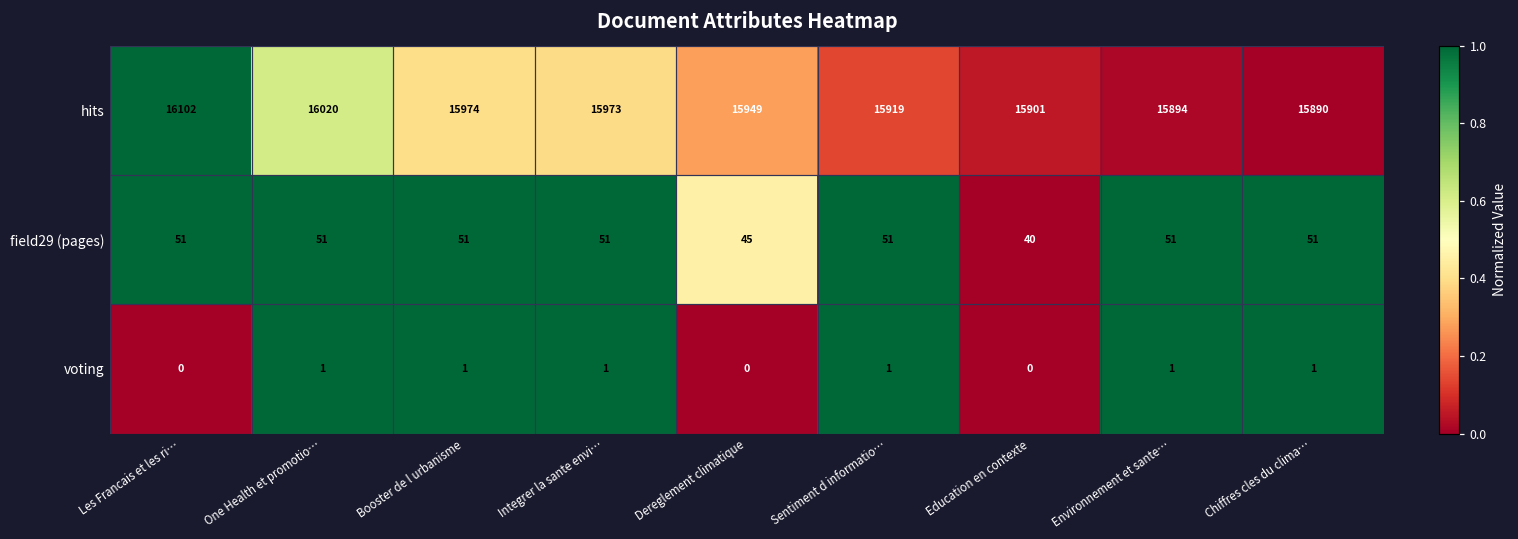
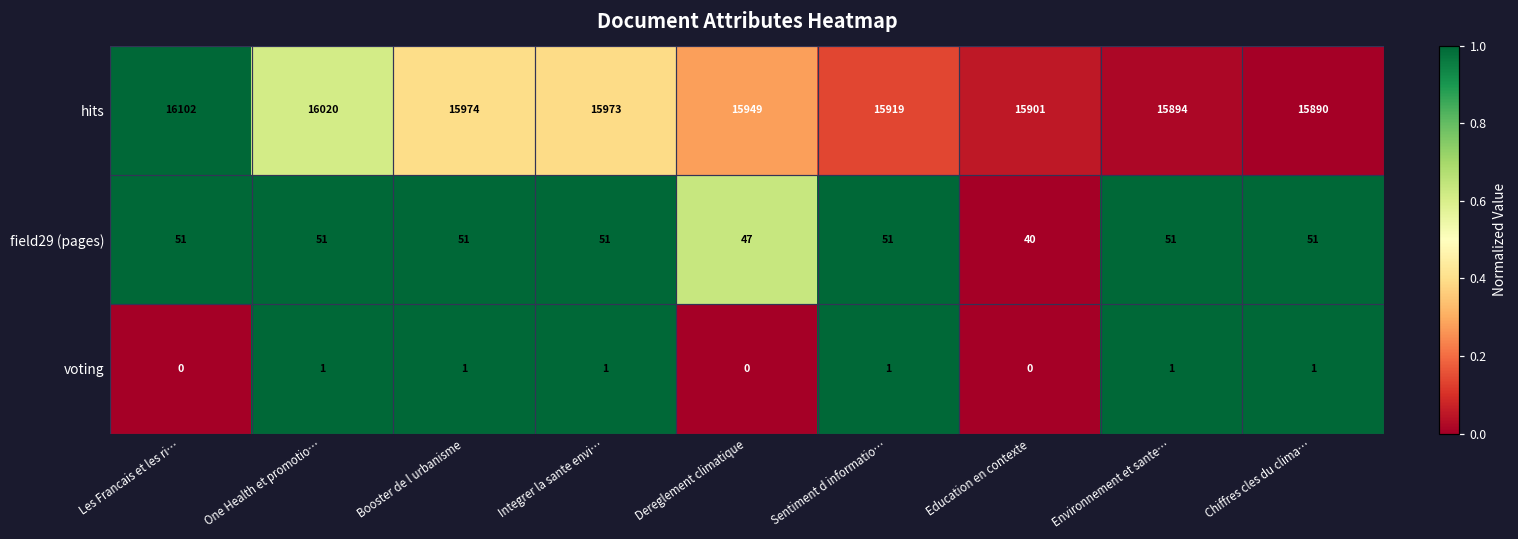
  {
    "hits": {
      "Les Francais et les ri…": 16102,
      "One Health et promotio…": 16020,
      "Booster de l urbanisme": 15974,
      "Integrer la sante envi…": 15973,
      "Dereglement climatique": 15949,
      "Sentiment d informatio…": 15919,
      "Education en contexte": 15901,
      "Environnement et sante…": 15894,
      "Chiffres cles du clima…": 15890
    },
    "field29 (pages)": {
      "Les Francais et les ri…": 51,
      "One Health et promotio…": 51,
      "Booster de l urbanisme": 51,
      "Integrer la sante envi…": 51,
-     "Dereglement climatique": 45,
+     "Dereglement climatique": 47,
      "Sentiment d informatio…": 51,
      "Education en contexte": 40,
      "Environnement et sante…": 51,
      "Chiffres cles du clima…": 51
    },
    "voting": {
      "Les Francais et les ri…": 0,
      "One Health et promotio…": 1,
      "Booster de l urbanisme": 1,
      "Integrer la sante envi…": 1,
      "Dereglement climatique": 0,
      "Sentiment d informatio…": 1,
      "Education en contexte": 0,
      "Environnement et sante…": 1,
      "Chiffres cles du clima…": 1
    }
  }
